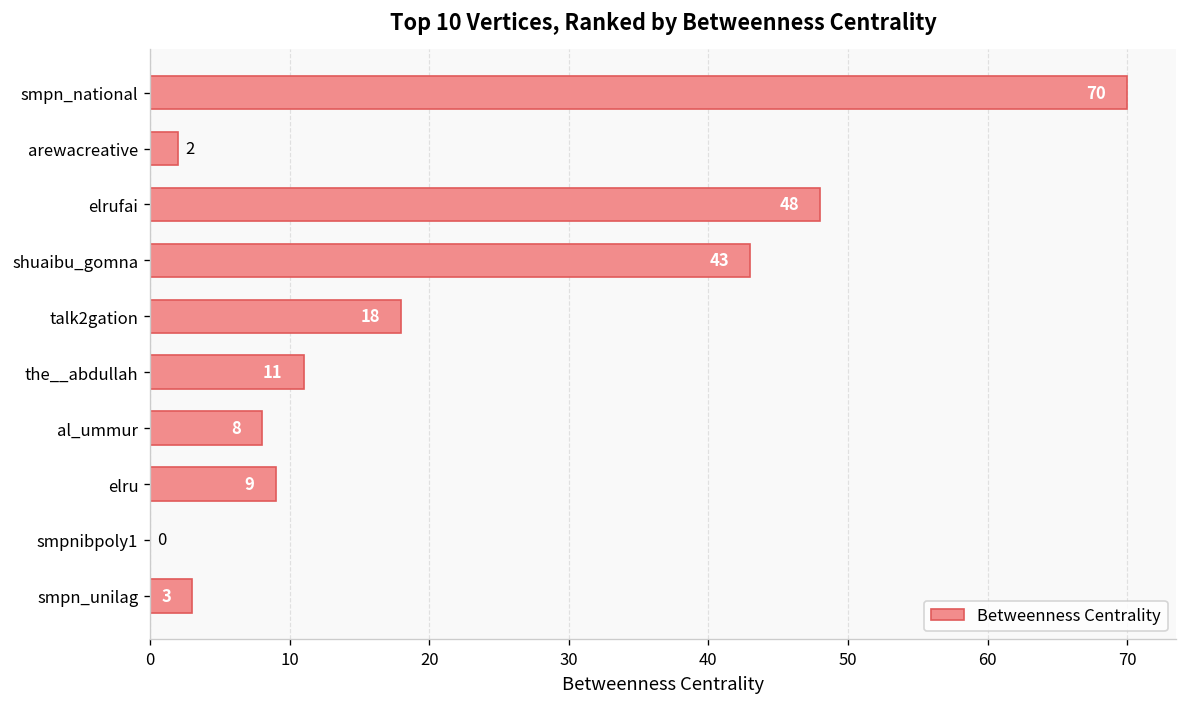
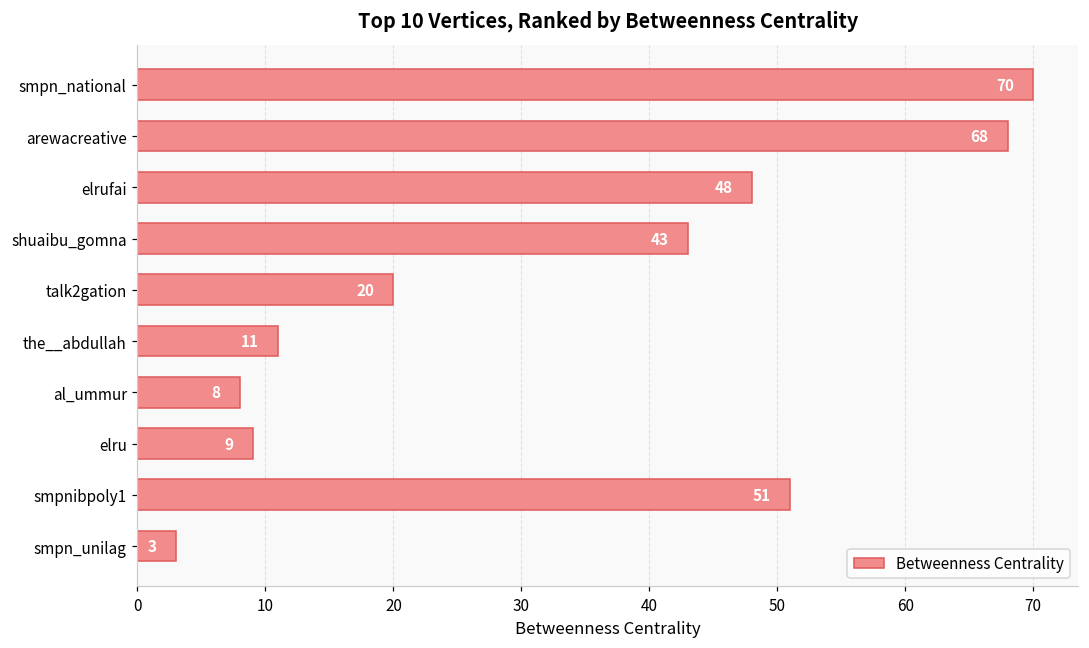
  {
    "smpn_national": 70,
-   "arewacreative": 2,
+   "arewacreative": 68,
    "elrufai": 48,
    "shuaibu_gomna": 43,
-   "talk2gation": 18,
+   "talk2gation": 20,
    "the__abdullah": 11,
    "al_ummur": 8,
    "elru": 9,
-   "smpnibpoly1": 0,
+   "smpnibpoly1": 51,
    "smpn_unilag": 3
  }
